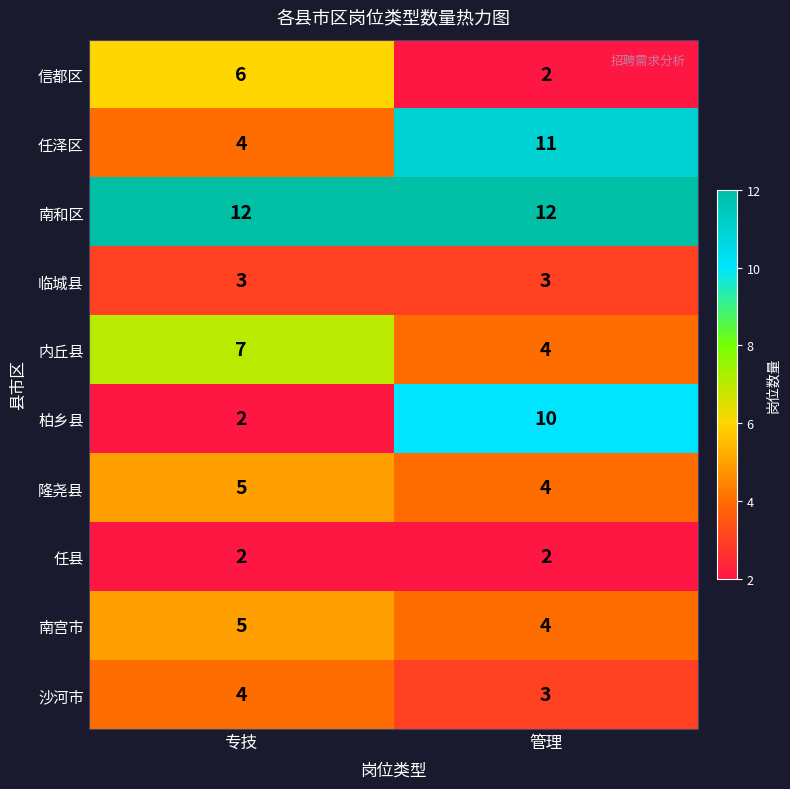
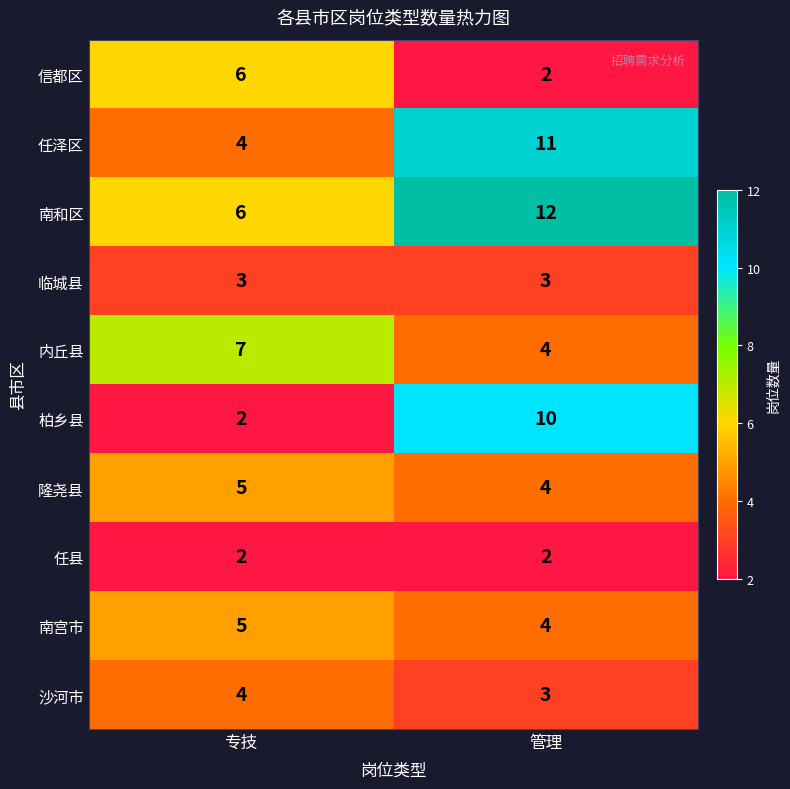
  {
    "信都区": {
      "专技": 6
    },
    "任泽区": {
      "专技": 4,
      "管理": 11
    },
    "南和区": {
-     "专技": 12,
+     "专技": 6,
      "管理": 12
    },
    "临城县": {
      "专技": 3,
      "管理": 3
    },
    "内丘县": {
      "专技": 7,
      "管理": 4
    },
    "柏乡县": {
      "专技": 2,
      "管理": 10
    },
    "隆尧县": {
      "专技": 5,
      "管理": 4
    },
    "任县": {
      "专技": 2,
      "管理": 2
    },
    "南宫市": {
      "专技": 5,
      "管理": 4
    },
    "沙河市": {
      "专技": 4,
      "管理": 3
    }
  }
